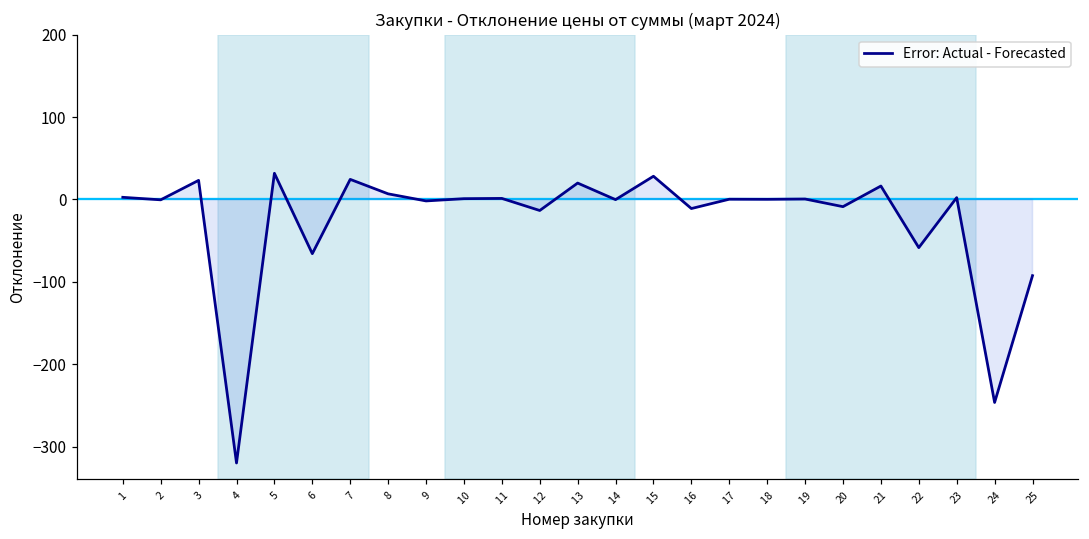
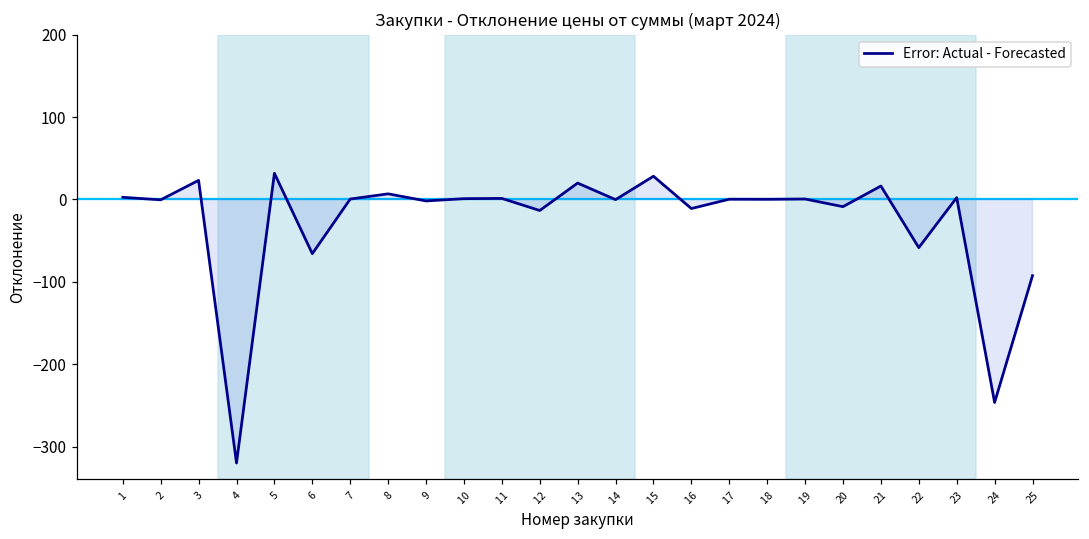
  {
    "1": 0,
    "2": 0,
    "3": 20,
    "4": -320,
    "5": 30,
    "6": -70,
-   "7": 20,
+   "7": 0,
    "8": 10,
    "9": 0,
    "10": 0,
    "11": 0,
    "12": -10,
    "13": 20,
    "14": 0,
    "15": 30,
    "16": -10,
    "17": 0,
    "18": 0,
    "19": 0,
    "20": -10,
    "21": 20,
    "22": -60,
    "23": 0,
    "24": -250,
    "25": -90
  }
